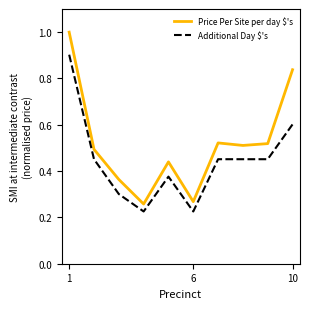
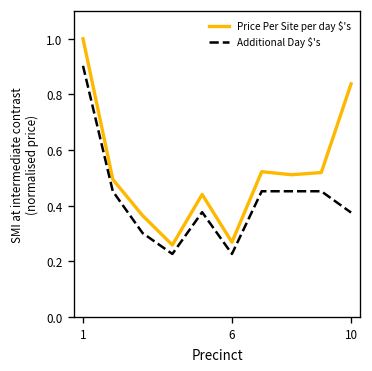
  {
    "Price Per Site per day $'s": {
      "1": 1.00,
      "6": 0.27,
      "10": 0.84
    },
    "Additional Day $'s": {
      "1": 0.90,
      "6": 0.23,
-     "10": 0.60
+     "10": 0.37
    }
  }
